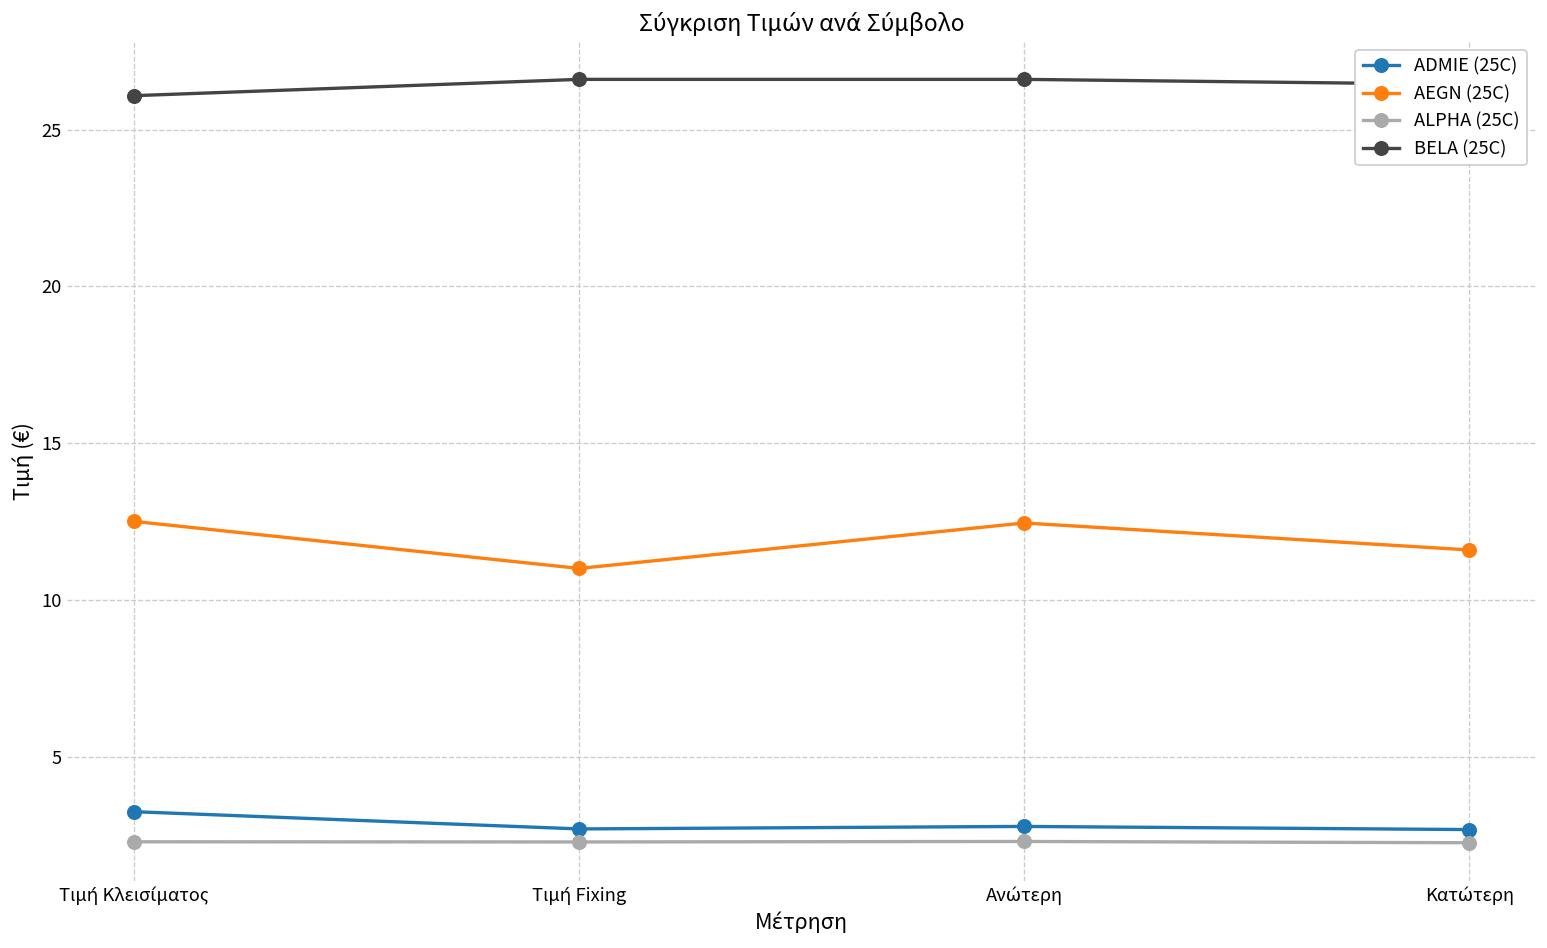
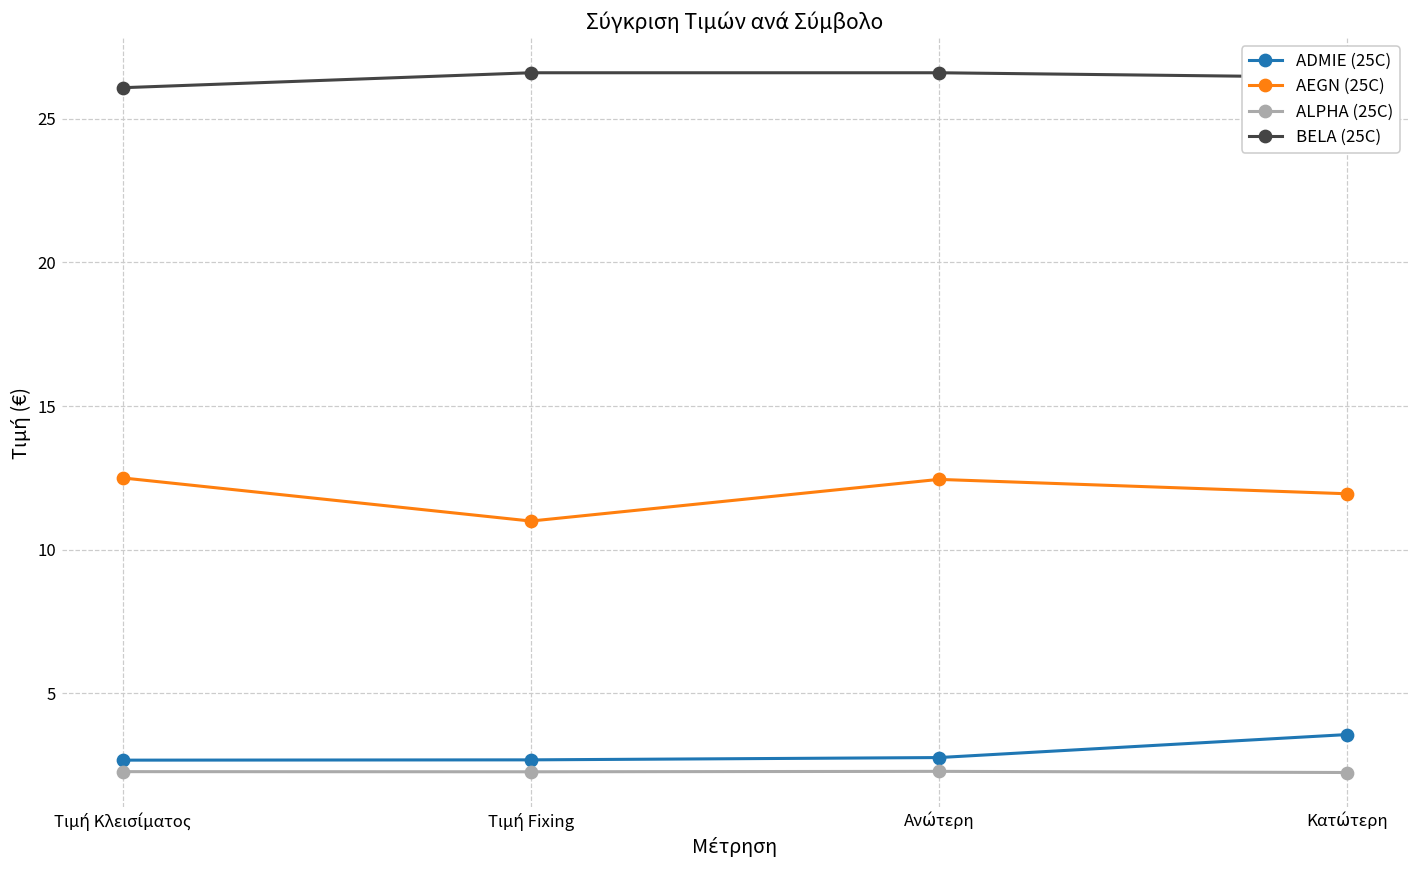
  {
    "ADMIE (25C)": {
-     "Τιμή Κλεισίματος": 3.2,
+     "Τιμή Κλεισίματος": 2.7,
      "Τιμή Fixing": 2.7,
      "Ανώτερη": 2.8,
-     "Κατώτερη": 2.7
+     "Κατώτερη": 3.6
    },
    "AEGN (25C)": {
      "Τιμή Κλεισίματος": 12.5,
      "Τιμή Fixing": 11.0,
      "Ανώτερη": 12.5,
-     "Κατώτερη": 11.6
+     "Κατώτερη": 12.0
    },
    "ALPHA (25C)": {
      "Τιμή Κλεισίματος": 2.3,
      "Τιμή Fixing": 2.3,
      "Ανώτερη": 2.3,
      "Κατώτερη": 2.3
    },
    "BELA (25C)": {
      "Τιμή Κλεισίματος": 26.1,
      "Τιμή Fixing": 26.6,
      "Ανώτερη": 26.6
    }
  }
